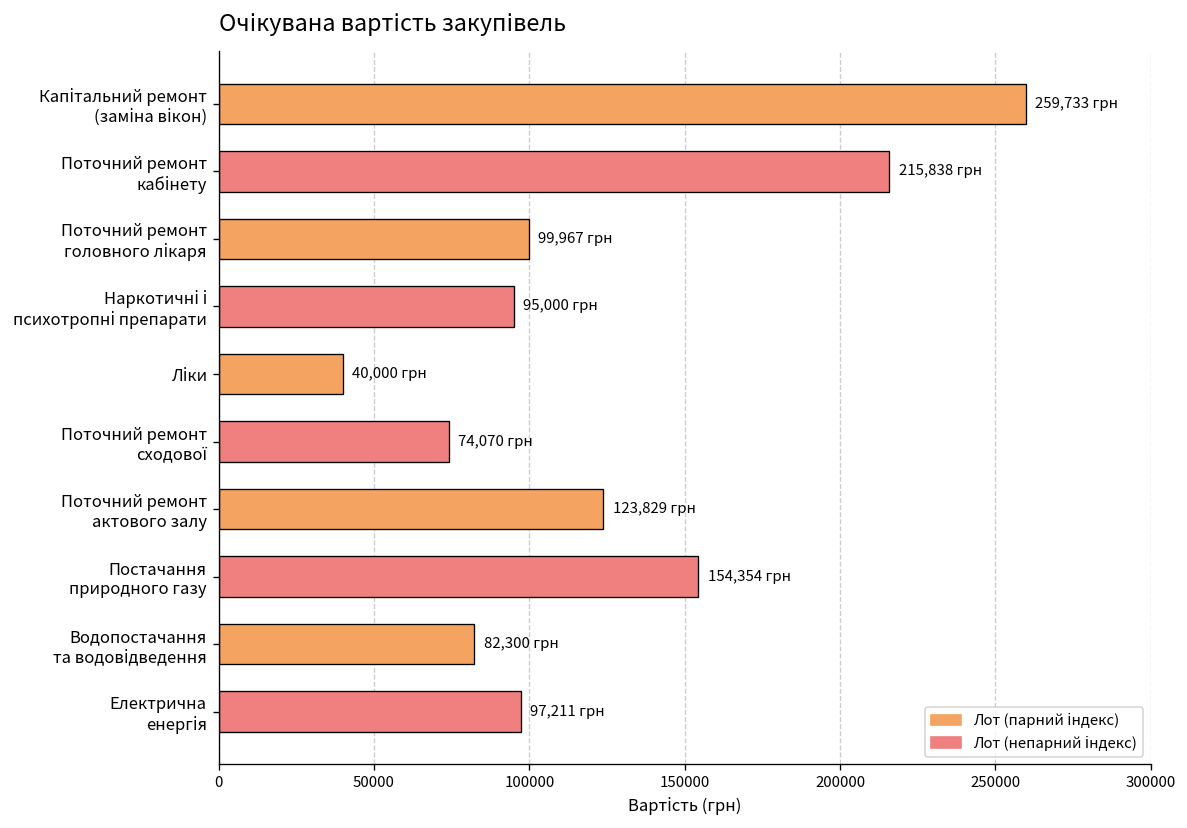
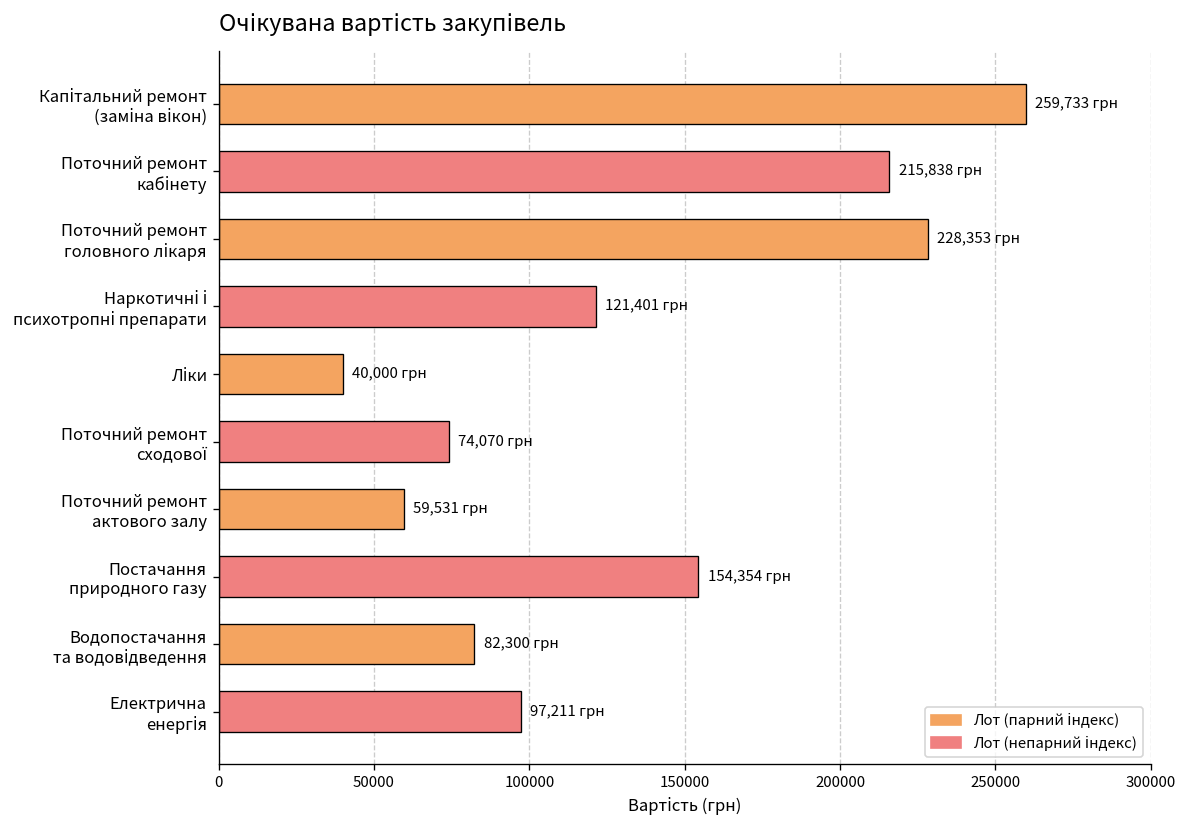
  {
    "Капітальний ремонт (заміна вікон)": "259,733",
    "Поточний ремонт кабінету": "215,838",
-   "Поточний ремонт головного лікаря": "99,967",
-   "Наркотичні і психотропні препарати": "95,000",
+   "Поточний ремонт головного лікаря": "228,353",
+   "Наркотичні і психотропні препарати": "121,401",
    "Ліки": "40,000",
    "Поточний ремонт сходової": "74,070",
-   "Поточний ремонт актового залу": "123,829",
+   "Поточний ремонт актового залу": "59,531",
    "Постачання природного газу": "154,354",
    "Водопостачання та водовідведення": "82,300",
    "Електрична енергія": "97,211"
  }
